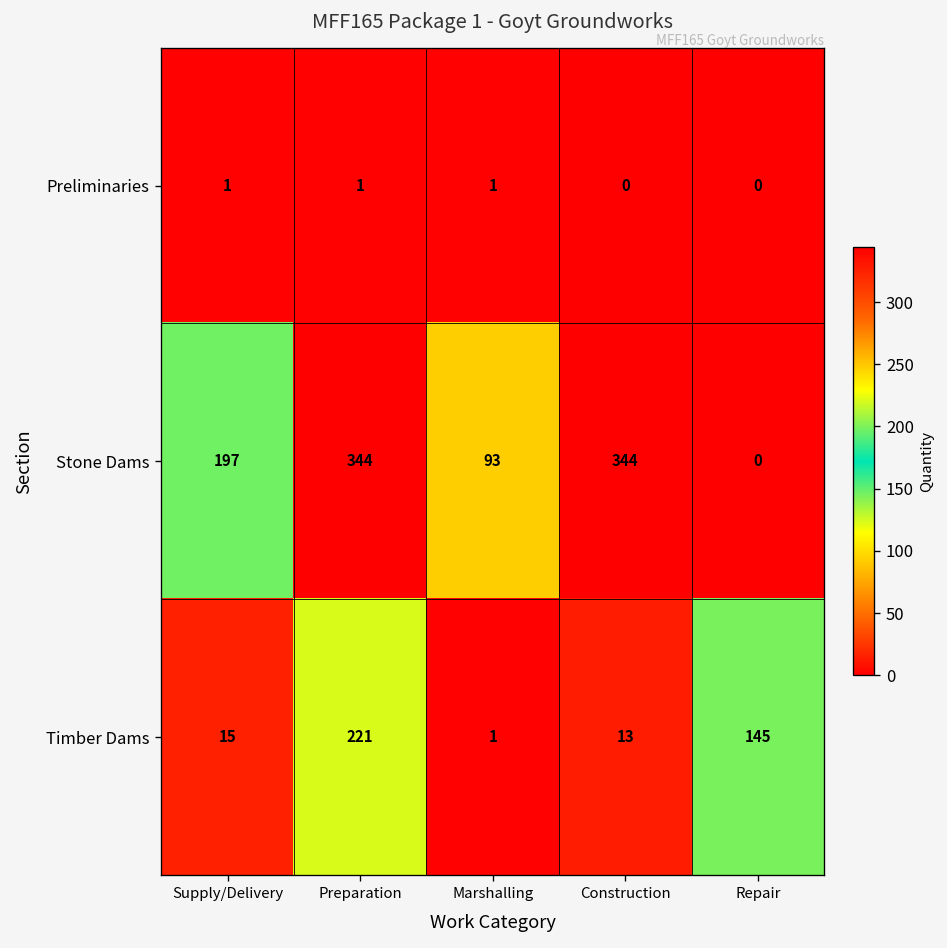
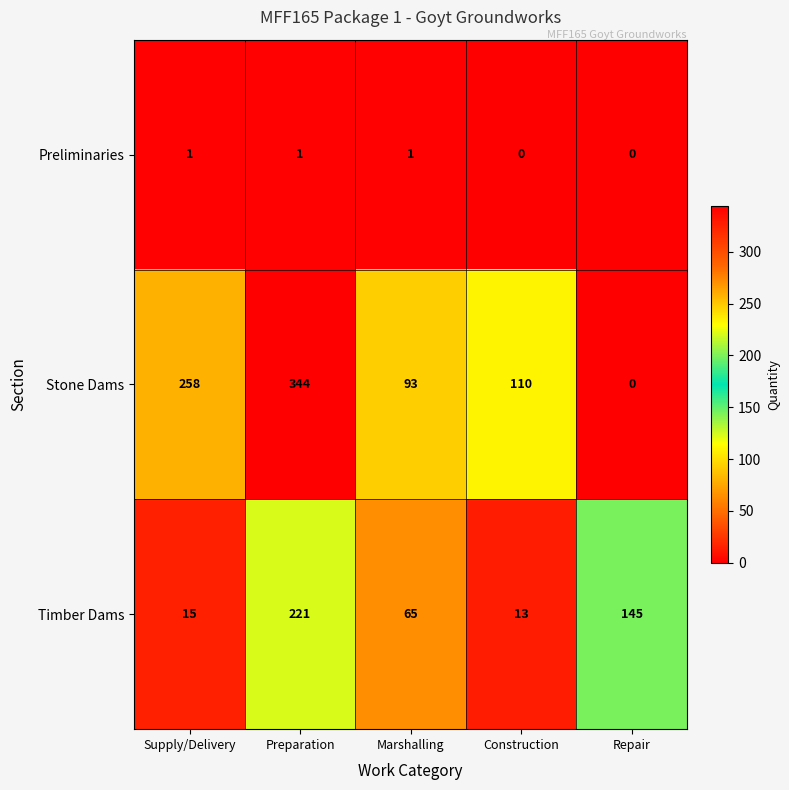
  {
    "Preliminaries": {
      "Supply/Delivery": 1,
      "Preparation": 1,
      "Marshalling": 1,
      "Construction": 0,
      "Repair": 0
    },
    "Stone Dams": {
-     "Supply/Delivery": 197,
+     "Supply/Delivery": 258,
      "Preparation": 344,
      "Marshalling": 93,
-     "Construction": 344,
+     "Construction": 110,
      "Repair": 0
    },
    "Timber Dams": {
      "Supply/Delivery": 15,
      "Preparation": 221,
-     "Marshalling": 1,
+     "Marshalling": 65,
      "Construction": 13,
      "Repair": 145
    }
  }
